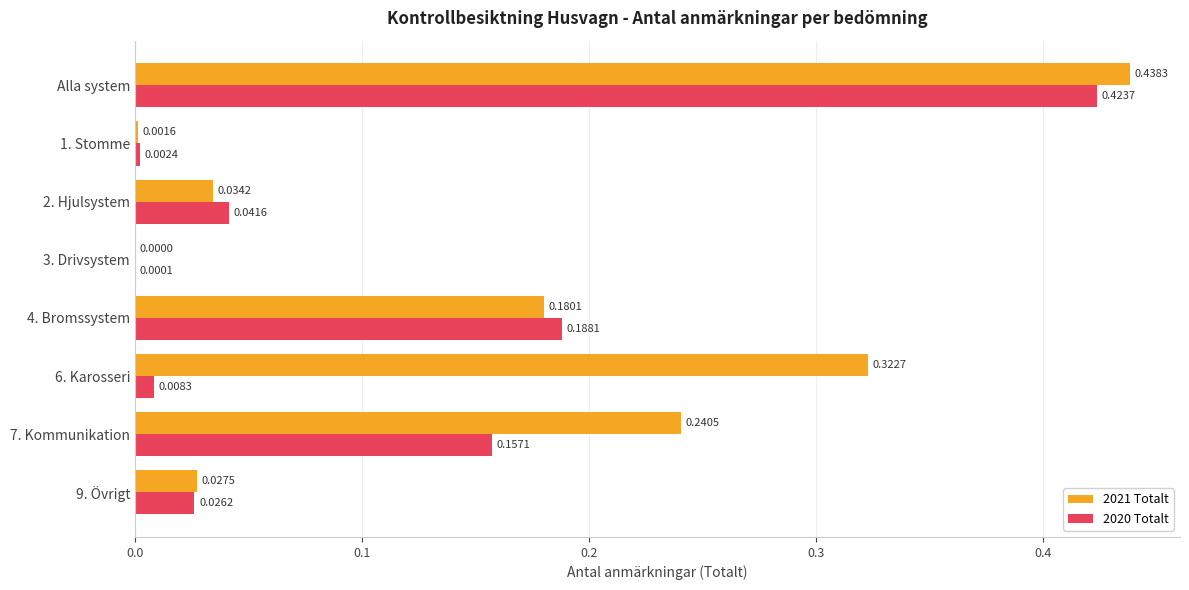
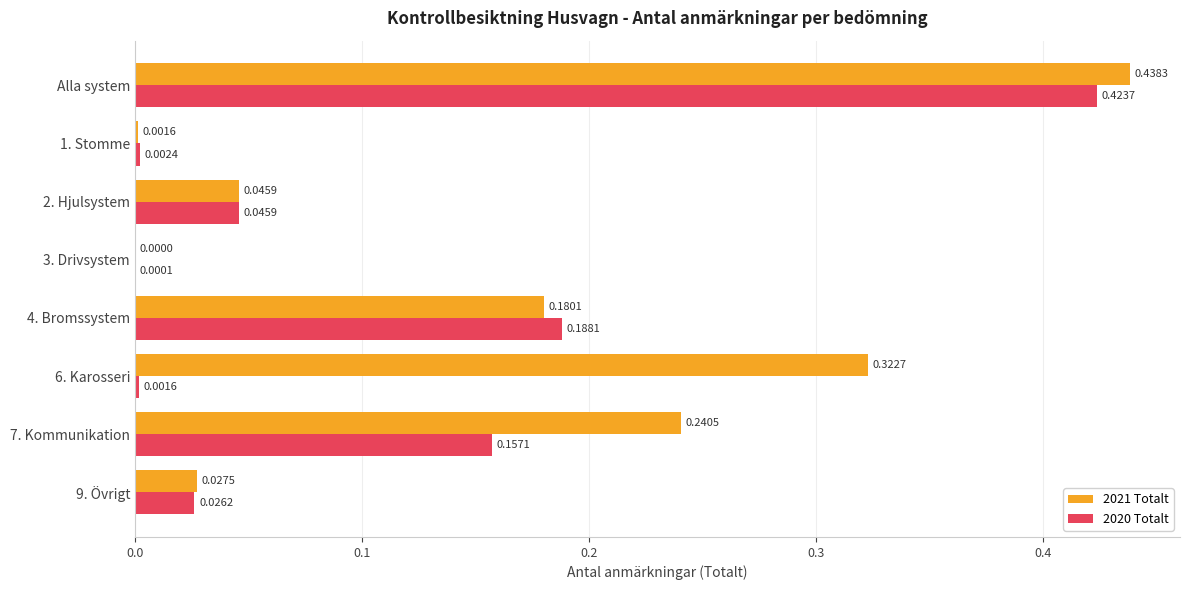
  {
    "2021 Totalt": {
      "Alla system": 0.4383,
      "1. Stomme": 0.0016,
-     "2. Hjulsystem": 0.0342,
+     "2. Hjulsystem": 0.0459,
      "3. Drivsystem": 0.0000,
      "4. Bromssystem": 0.1801,
      "6. Karosseri": 0.3227,
      "7. Kommunikation": 0.2405,
      "9. Övrigt": 0.0275
    },
    "2020 Totalt": {
      "Alla system": 0.4237,
      "1. Stomme": 0.0024,
-     "2. Hjulsystem": 0.0416,
+     "2. Hjulsystem": 0.0459,
      "3. Drivsystem": 0.0001,
      "4. Bromssystem": 0.1881,
-     "6. Karosseri": 0.0083,
+     "6. Karosseri": 0.0016,
      "7. Kommunikation": 0.1571,
      "9. Övrigt": 0.0262
    }
  }
